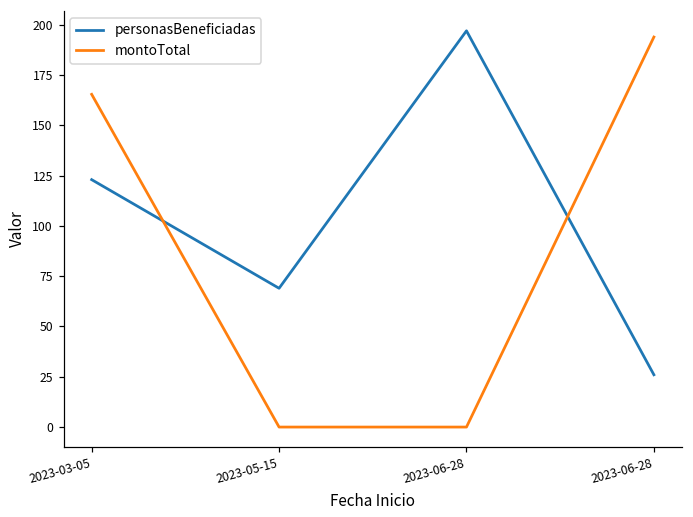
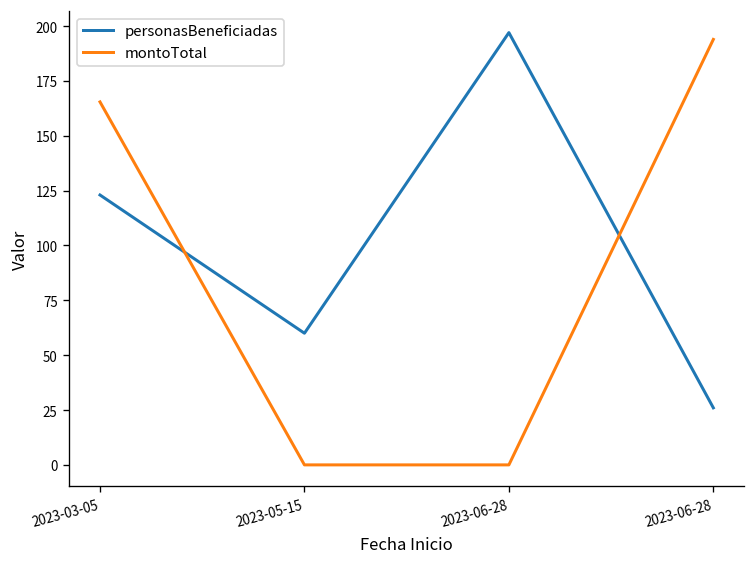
  {
    "personasBeneficiadas": {
      "2023-03-05": 123,
-     "2023-05-15": 69
+     "2023-05-15": 60
    },
    "montoTotal": {
      "2023-03-05": 165,
      "2023-05-15": 0
    }
  }
